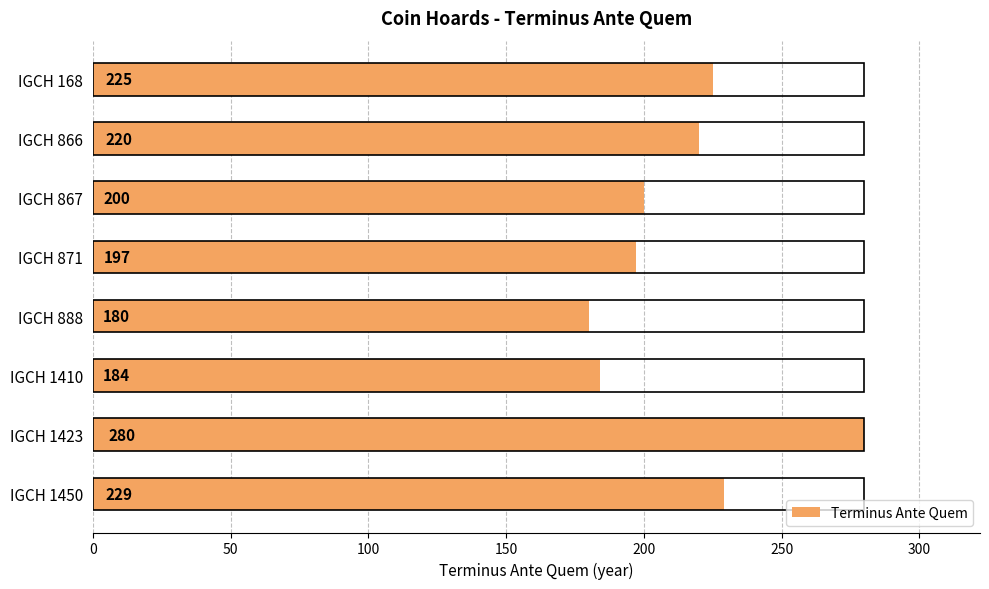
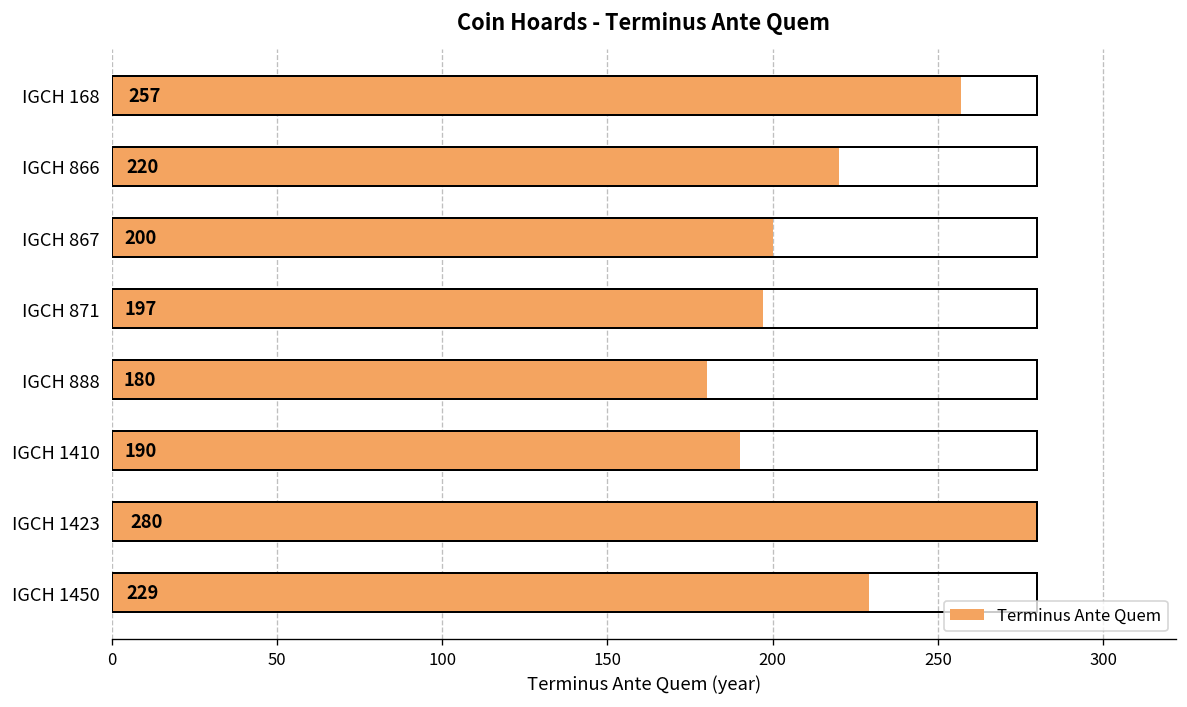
  {
    "Terminus Ante Quem": {
-     "IGCH 168": 225,
-     "IGCH 1410": 184,
+     "IGCH 168": 257,
+     "IGCH 1410": 190,
      "IGCH 1423": 280
    }
  }
